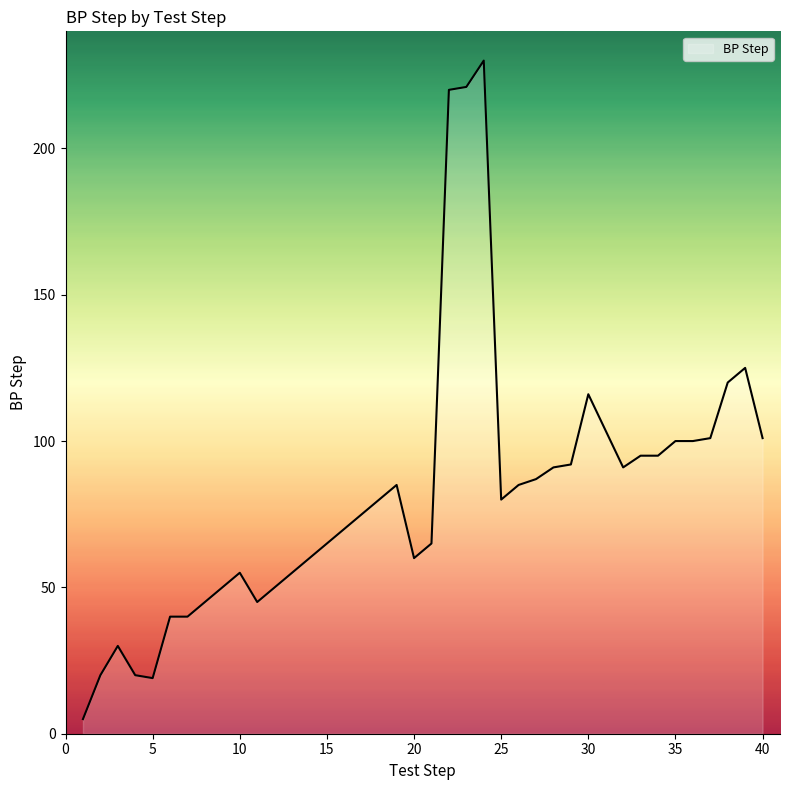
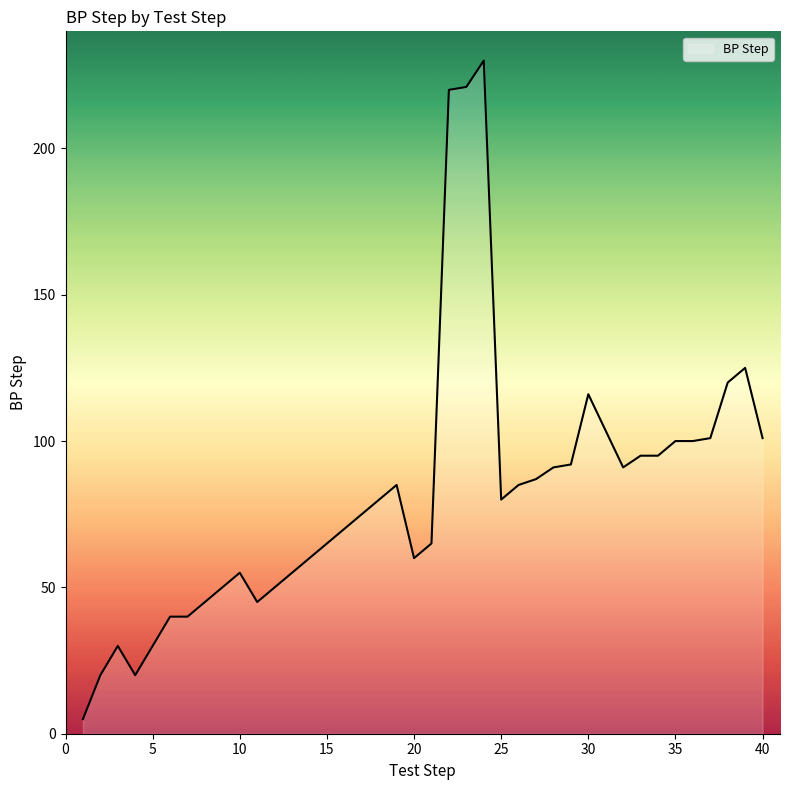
  {
-   "5": 19,
+   "5": 30,
    "10": 55,
    "15": 65,
    "20": 60,
    "25": 80,
    "30": 116,
    "35": 100,
    "40": 101
  }
